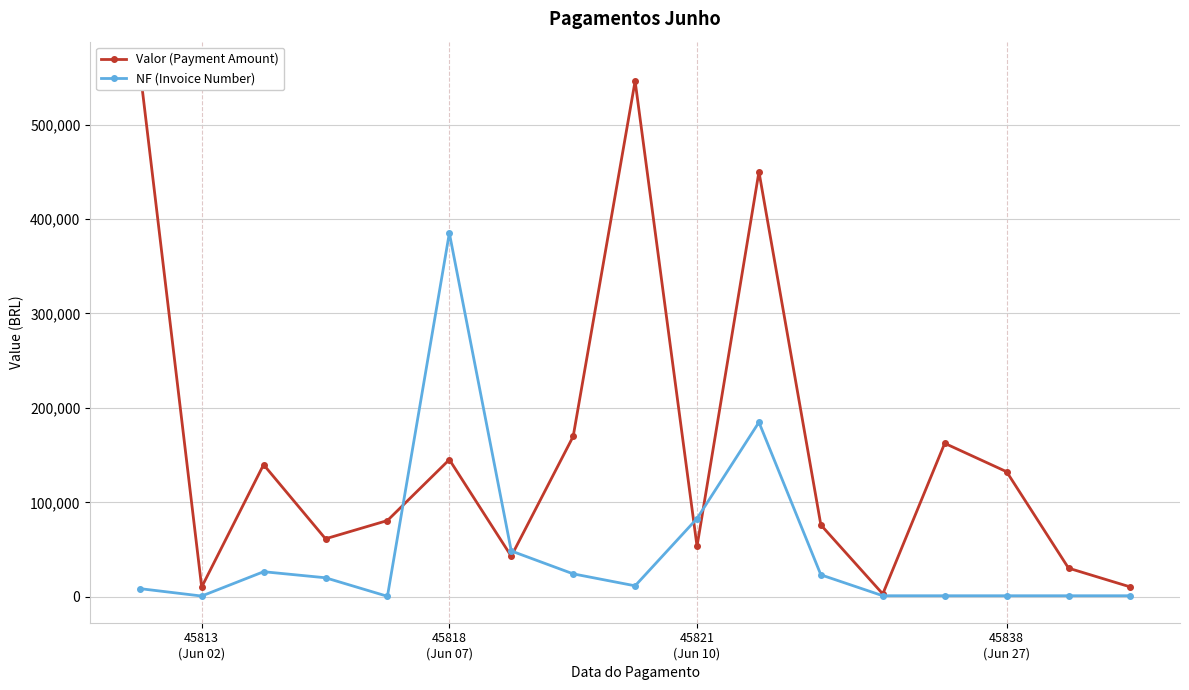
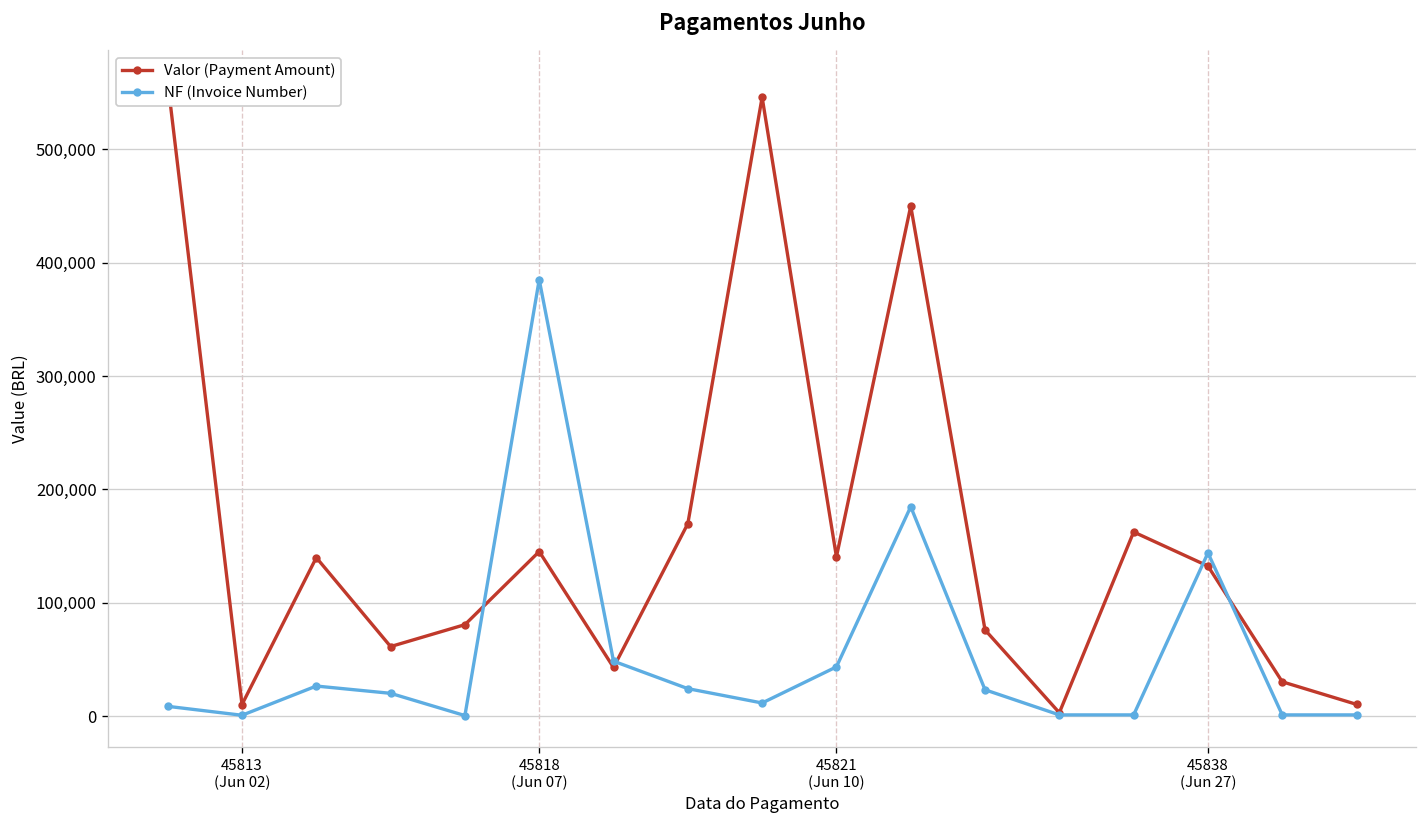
  {
    "Valor (Payment Amount)": {
      "45813 (Jun 02)": "10,000",
      "45818 (Jun 07)": "150,000",
-     "45821 (Jun 10)": "50,000",
+     "45821 (Jun 10)": "140,000",
      "45838 (Jun 27)": "130,000"
    },
    "NF (Invoice Number)": {
      "45813 (Jun 02)": "0",
      "45818 (Jun 07)": "390,000",
-     "45821 (Jun 10)": "80,000",
-     "45838 (Jun 27)": "0"
+     "45821 (Jun 10)": "40,000",
+     "45838 (Jun 27)": "140,000"
    }
  }
